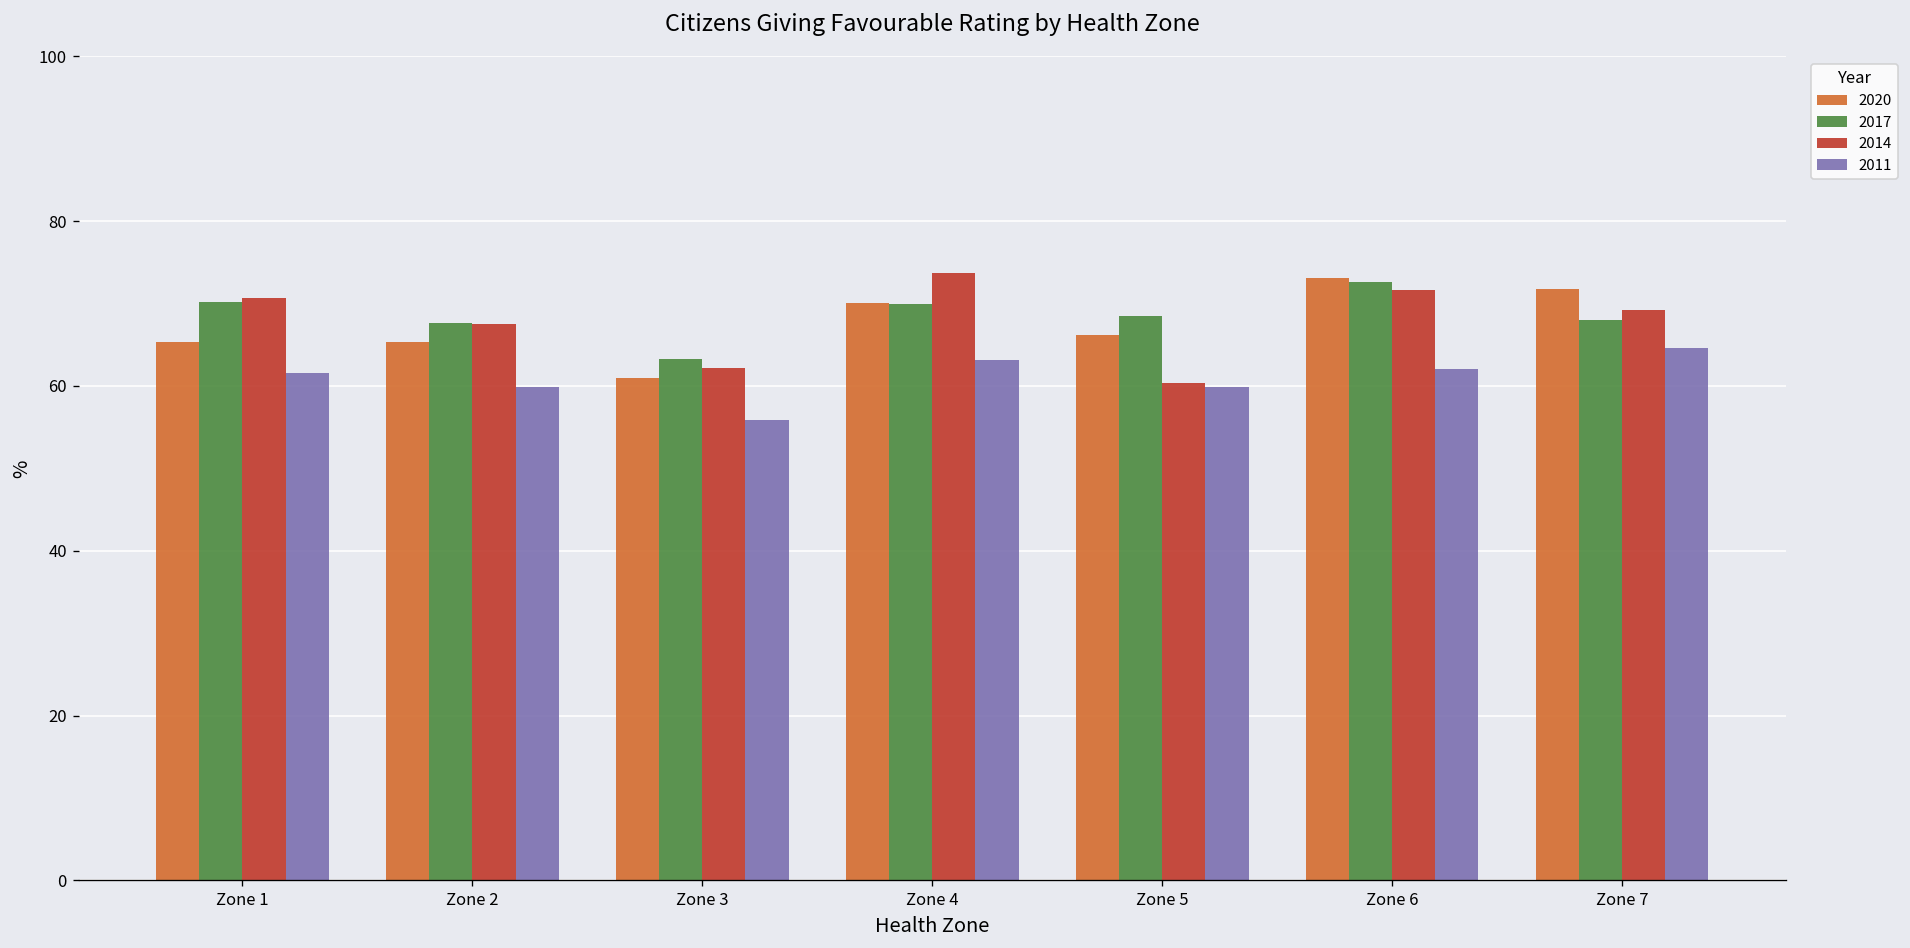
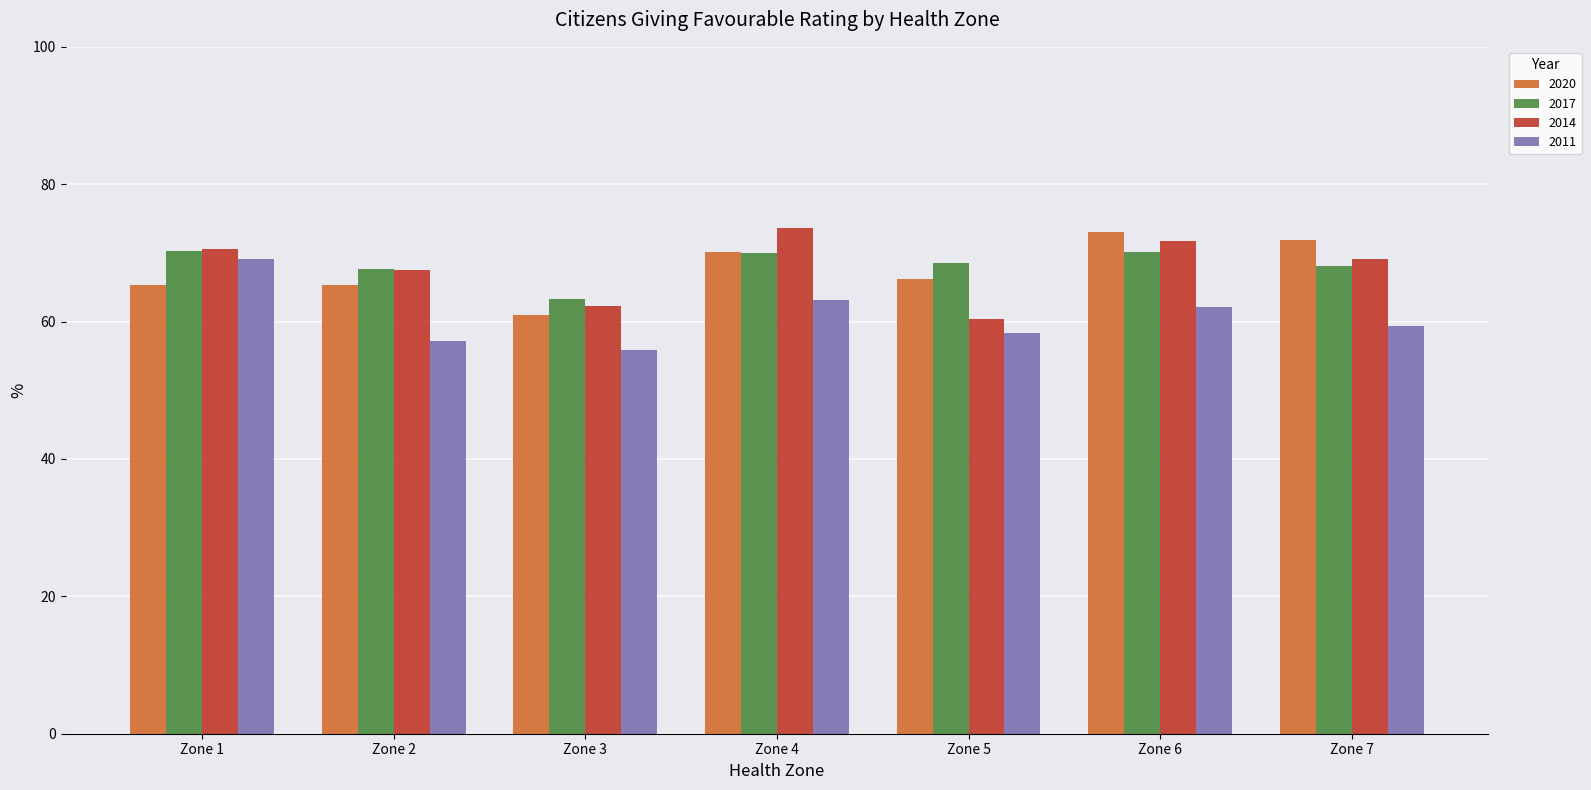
  {
    "2017": {
      "Zone 1": 70,
      "Zone 2": 68,
      "Zone 3": 63,
      "Zone 4": 70,
      "Zone 5": 69,
-     "Zone 6": 73,
+     "Zone 6": 70,
      "Zone 7": 68
    },
    "2011": {
-     "Zone 1": 62,
-     "Zone 2": 60,
+     "Zone 1": 69,
+     "Zone 2": 57,
      "Zone 3": 56,
      "Zone 4": 63,
-     "Zone 5": 60,
+     "Zone 5": 58,
      "Zone 6": 62,
-     "Zone 7": 65
+     "Zone 7": 59
    }
  }
